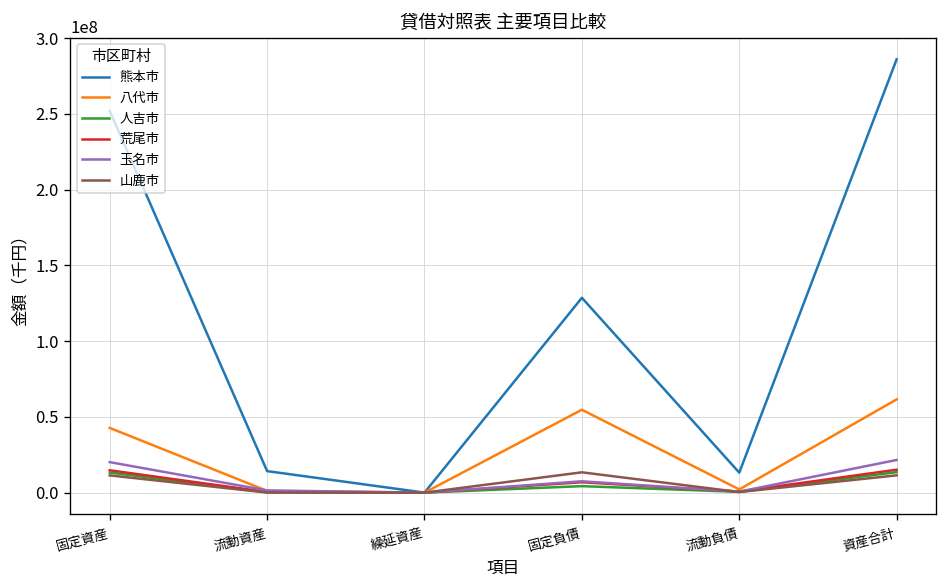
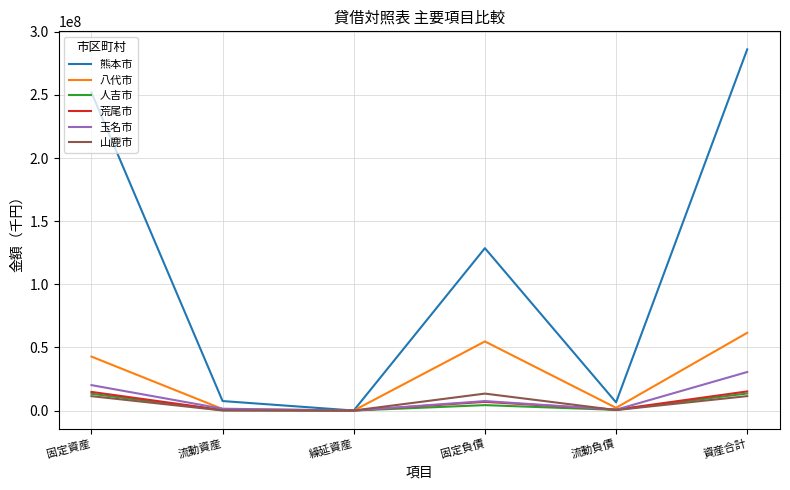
  {
    "熊本市": {
-     "流動資産": 14000000,
+     "流動資産": 7000000,
      "固定負債": 129000000,
-     "流動負債": 13000000,
+     "流動負債": 6000000,
      "資産合計": 286000000
    },
    "八代市": {
      "固定資産": 43000000,
      "固定負債": 55000000,
      "資産合計": 62000000
    },
    "人吉市": {
      "固定負債": 4000000
    },
    "玉名市": {
      "固定資産": 20000000,
-     "資産合計": 22000000
+     "資産合計": 31000000
    },
    "山鹿市": {
      "固定負債": 13000000,
      "資産合計": 11000000
    }
  }
